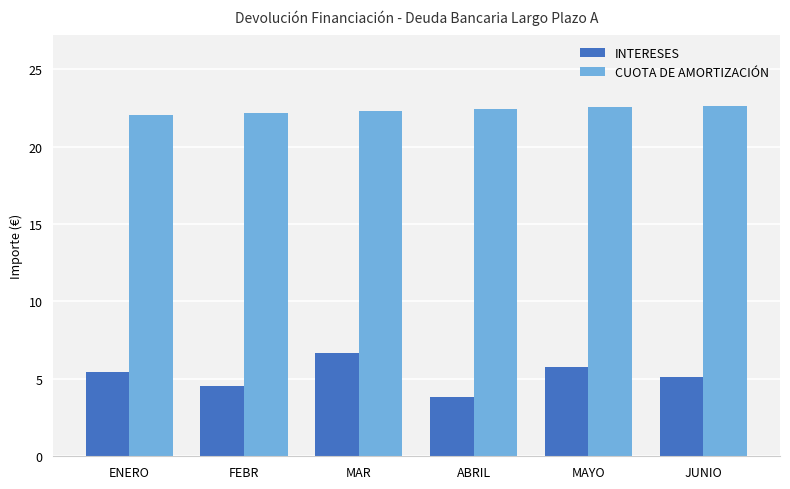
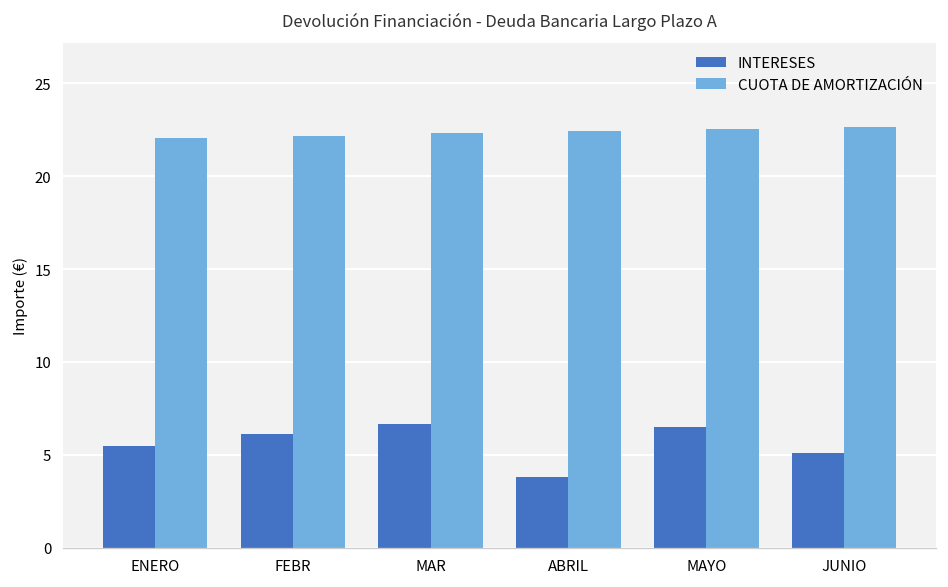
  {
    "INTERESES": {
      "ENERO": 5.5,
-     "FEBR": 4.6,
+     "FEBR": 6.1,
      "MAR": 6.7,
      "ABRIL": 3.8,
-     "MAYO": 5.8,
+     "MAYO": 6.5,
      "JUNIO": 5.1
    },
    "CUOTA DE AMORTIZACIÓN": {
      "ENERO": 22.1,
      "FEBR": 22.2,
      "MAR": 22.3,
      "ABRIL": 22.4,
      "MAYO": 22.5,
      "JUNIO": 22.7
    }
  }
